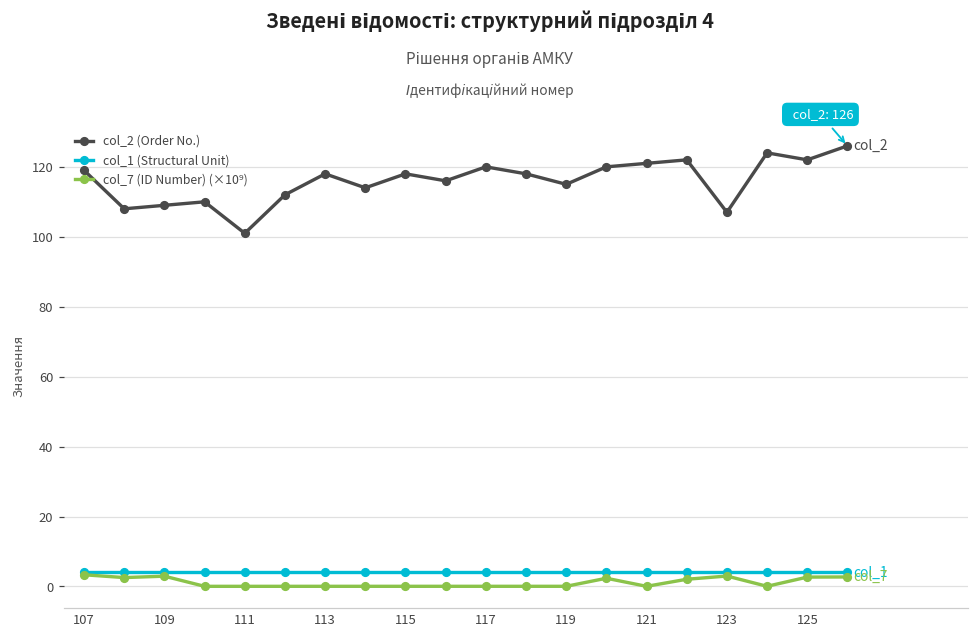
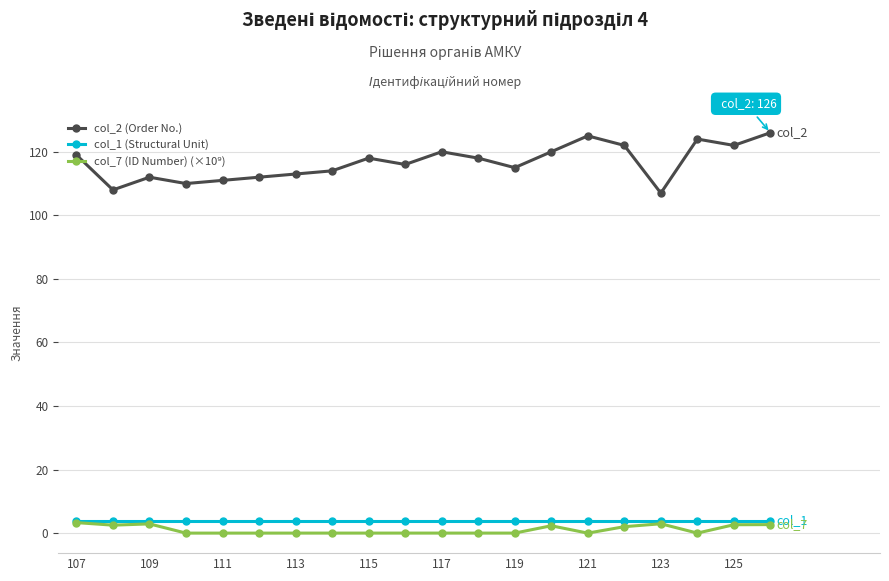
  {
    "col_2 (Order No.)": {
      "107": 119,
-     "109": 109,
-     "111": 101,
-     "113": 118,
+     "109": 112,
+     "111": 111,
+     "113": 113,
      "115": 118,
      "117": 120,
      "119": 115,
-     "121": 121,
+     "121": 125,
      "123": 107,
      "125": 122
    },
    "col_1 (Structural Unit)": {
      "109": 4,
      "111": 4,
      "113": 4,
      "115": 4,
      "117": 4,
      "119": 4,
      "121": 4,
      "123": 4,
      "125": 4
    },
    "col_7 (ID Number) (×10⁹)": {
      "109": 3,
      "111": 0,
      "113": 0,
      "115": 0,
      "117": 0,
      "119": 0,
      "121": 0,
      "123": 3,
      "125": 3
    }
  }
